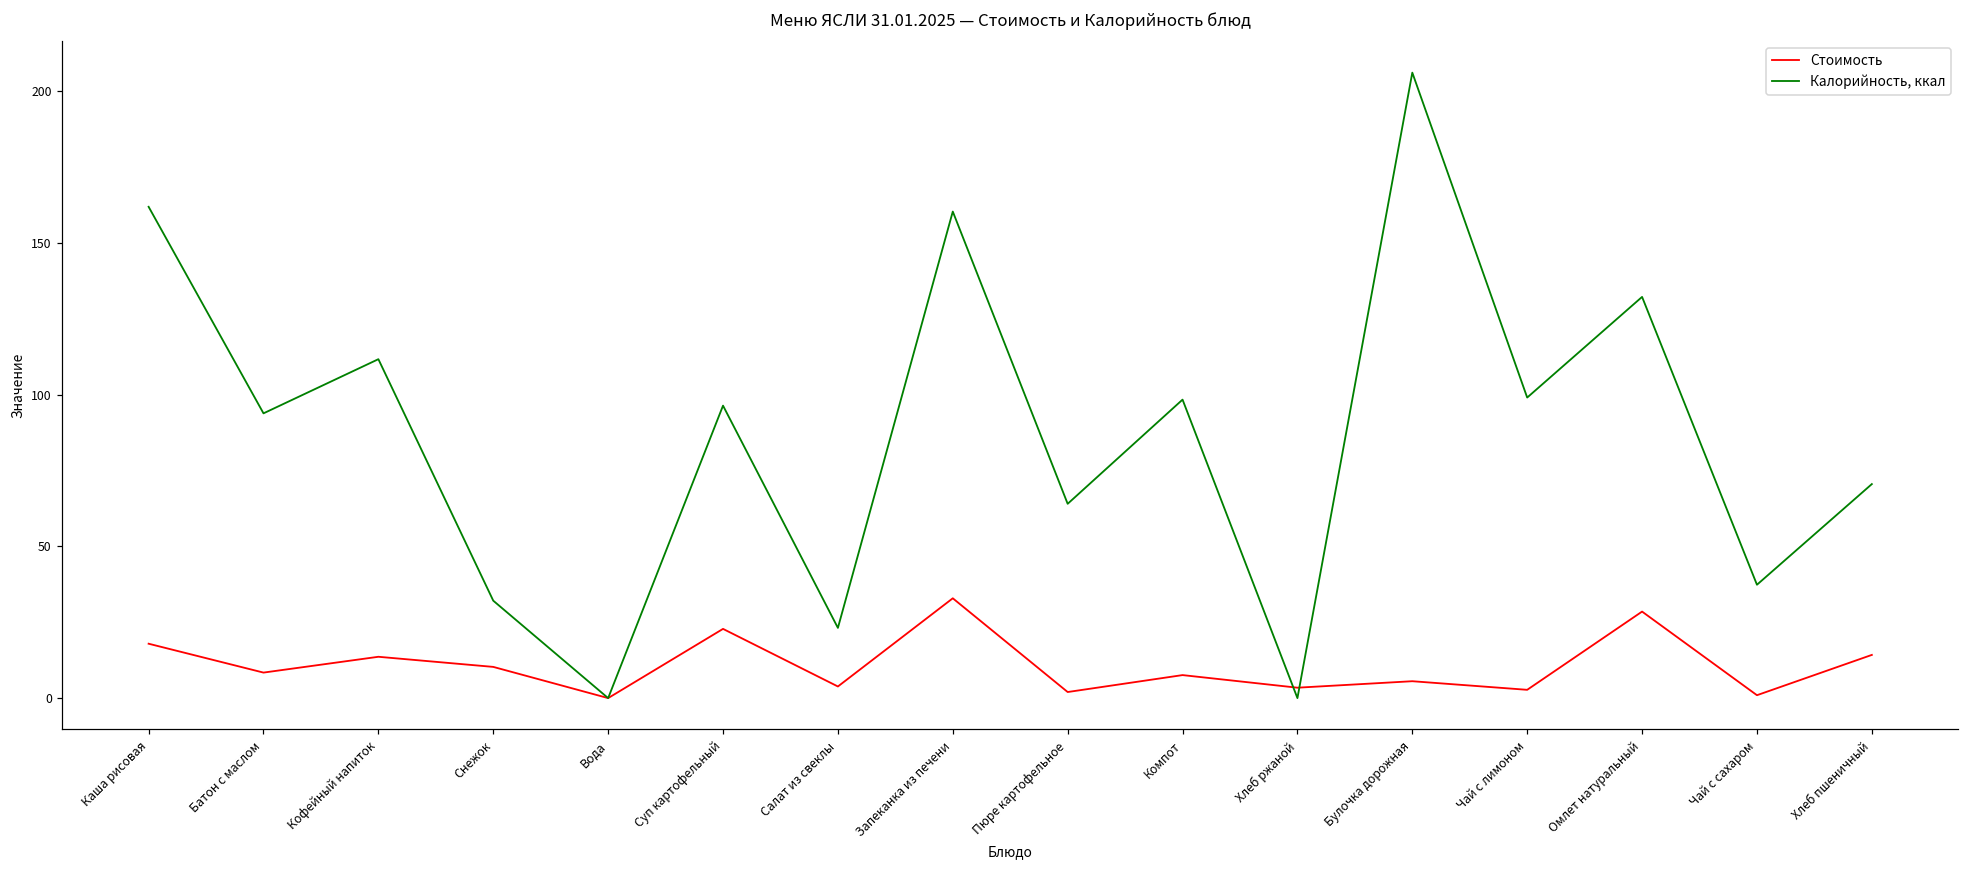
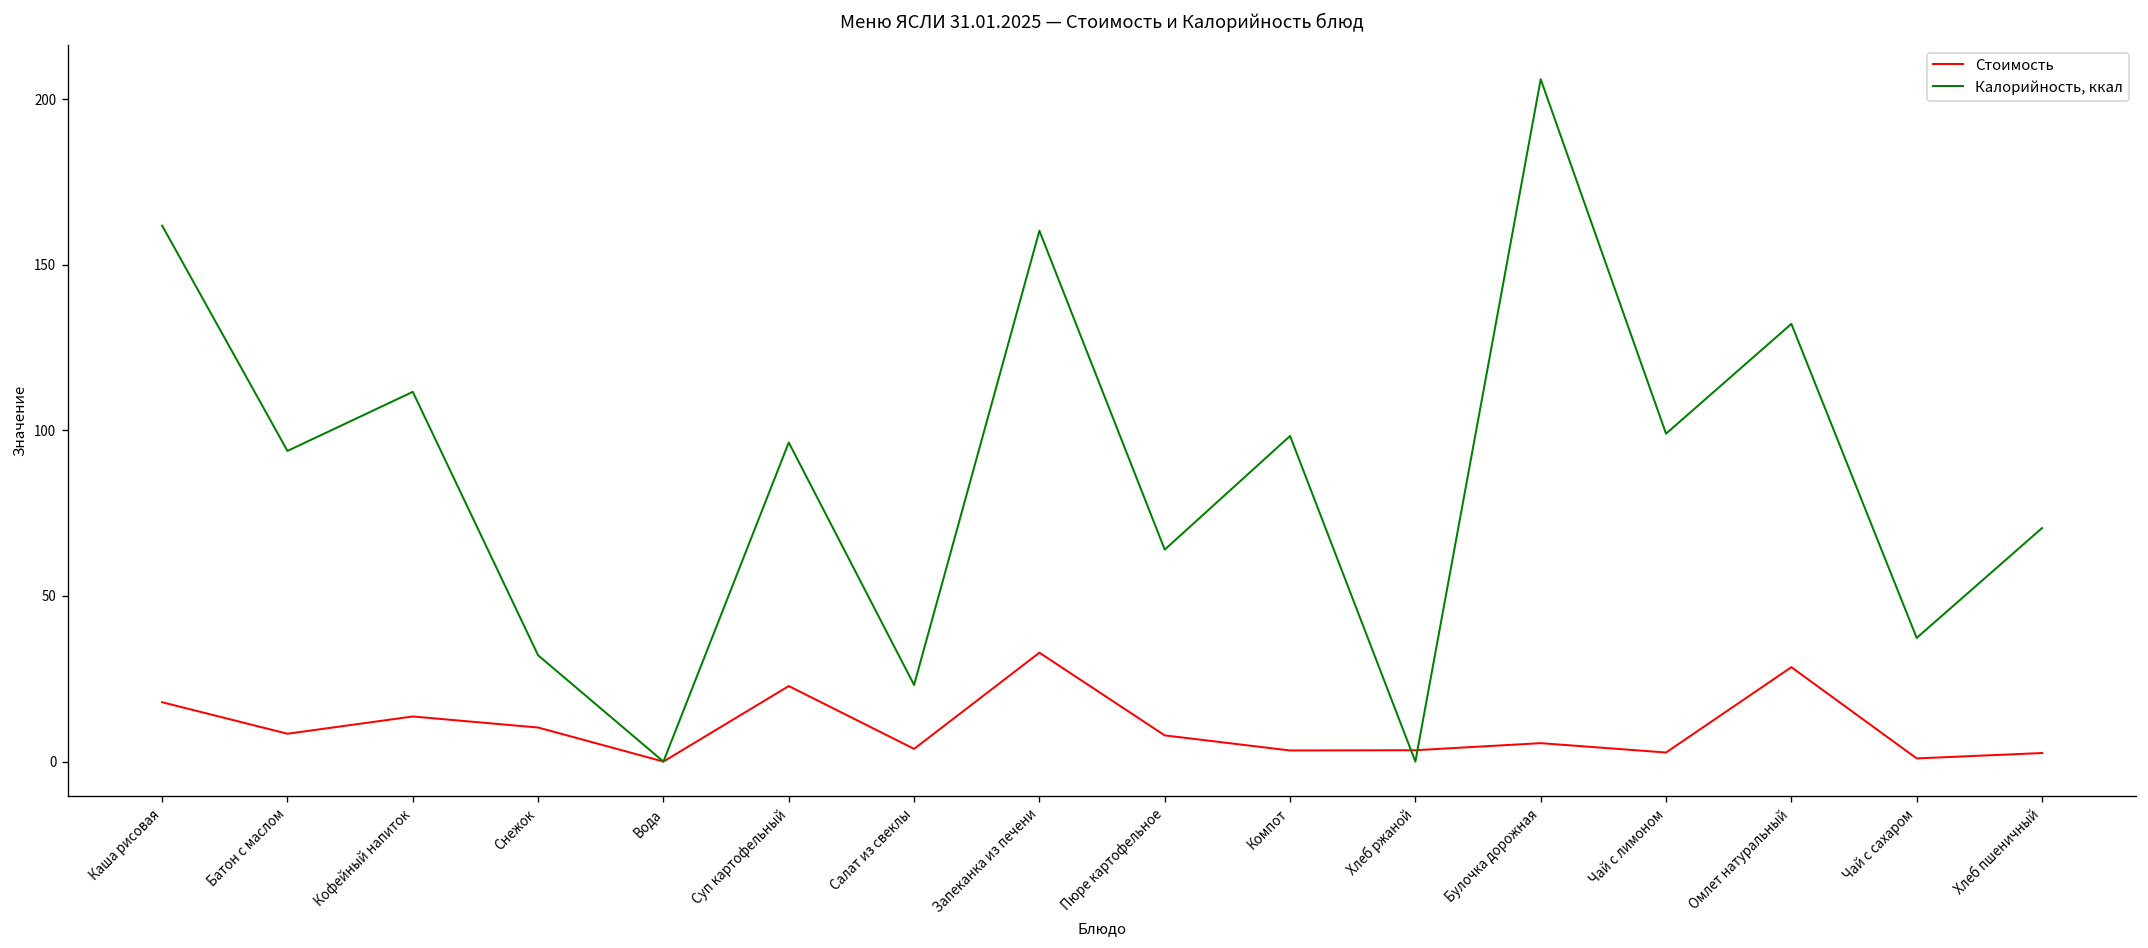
  {
    "Стоимость": {
      "Каша рисовая": 18,
      "Батон с маслом": 8,
      "Кофейный напиток": 14,
      "Снежок": 10,
      "Суп картофельный": 23,
      "Салат из свеклы": 4,
      "Запеканка из печени": 33,
-     "Пюре картофельное": 2,
-     "Компот": 8,
+     "Пюре картофельное": 8,
+     "Компот": 3,
      "Хлеб ржаной": 3,
      "Булочка дорожная": 6,
      "Чай с лимоном": 3,
      "Омлет натуральный": 29,
      "Чай с сахаром": 1,
-     "Хлеб пшеничный": 14
+     "Хлеб пшеничный": 3
    },
    "Калорийность, ккал": {
      "Каша рисовая": 162,
      "Батон с маслом": 94,
      "Кофейный напиток": 112,
      "Снежок": 32,
      "Суп картофельный": 96,
      "Салат из свеклы": 23,
      "Запеканка из печени": 160,
      "Пюре картофельное": 64,
      "Компот": 98,
      "Хлеб ржаной": 0,
      "Булочка дорожная": 206,
      "Чай с лимоном": 99,
      "Омлет натуральный": 132,
      "Чай с сахаром": 37,
      "Хлеб пшеничный": 71
    }
  }
